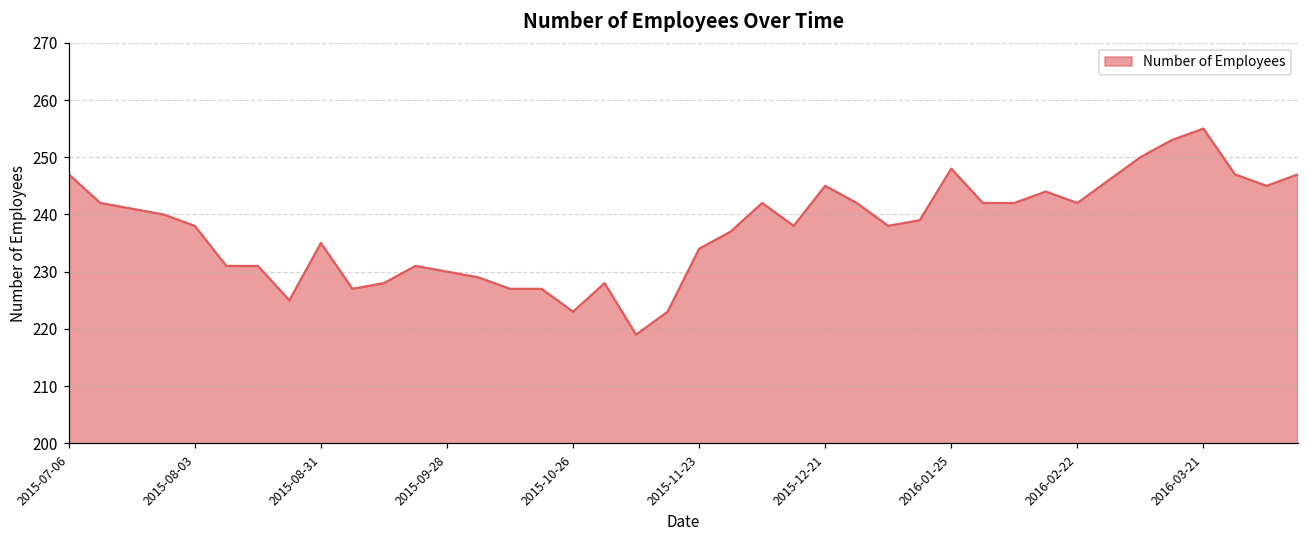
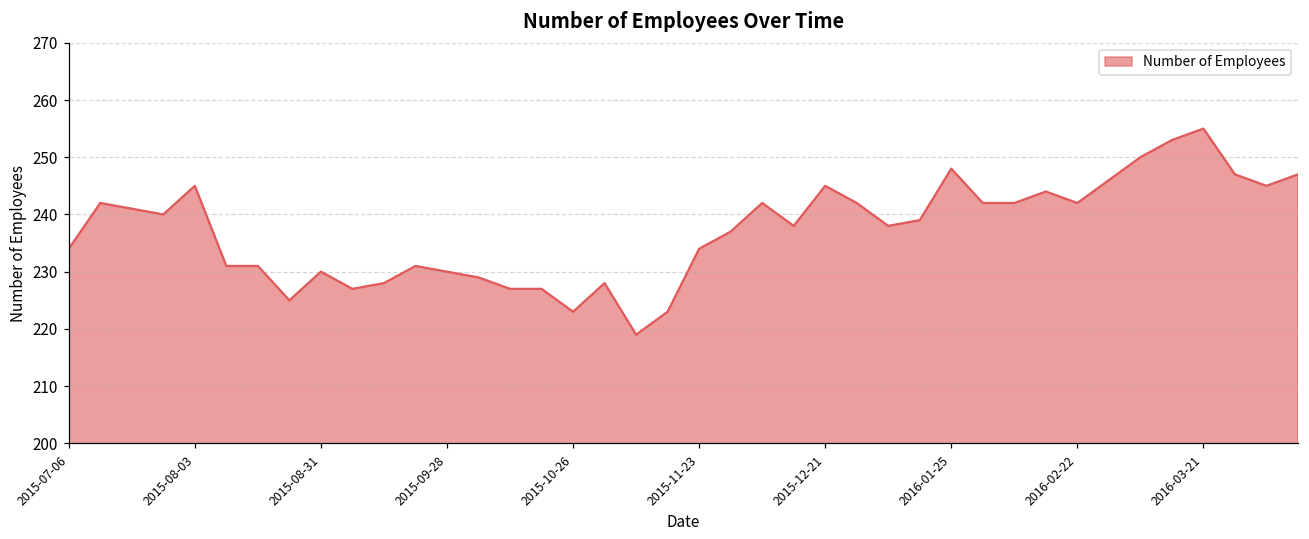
  {
-   "2015-07-06": 247,
-   "2015-08-03": 238,
-   "2015-08-31": 235,
+   "2015-07-06": 234,
+   "2015-08-03": 245,
+   "2015-08-31": 230,
    "2015-09-28": 230,
    "2015-10-26": 223,
    "2015-11-23": 234,
    "2015-12-21": 245,
    "2016-01-25": 248,
    "2016-02-22": 242,
    "2016-03-21": 255
  }
